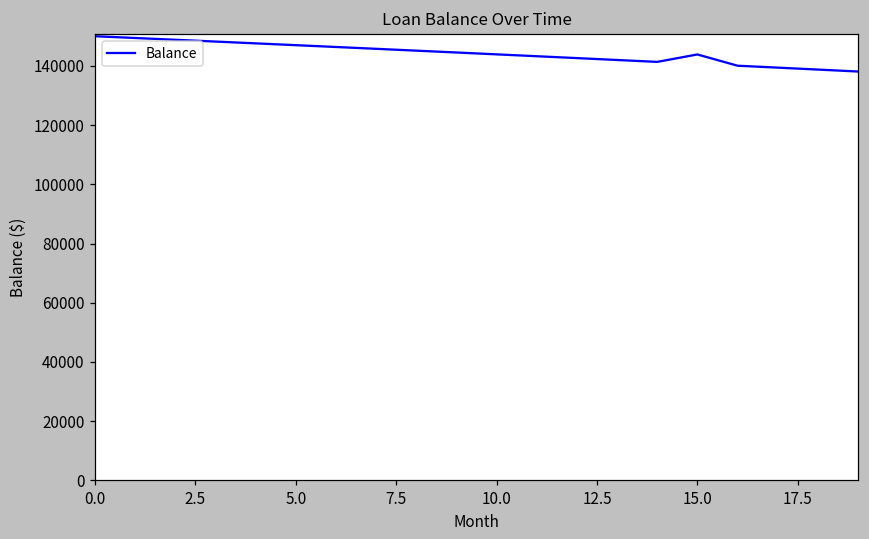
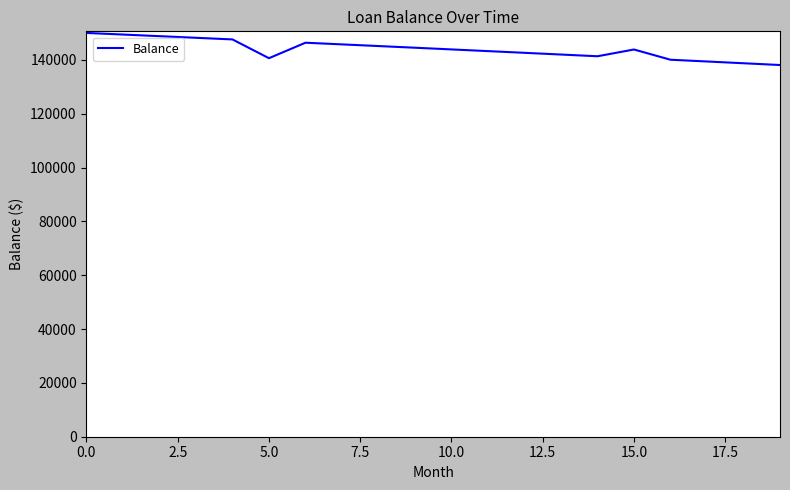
  {
    "0.0": 150000,
-   "5.0": 147000,
+   "5.0": 141000,
    "10.0": 144000,
    "15.0": 144000
  }
